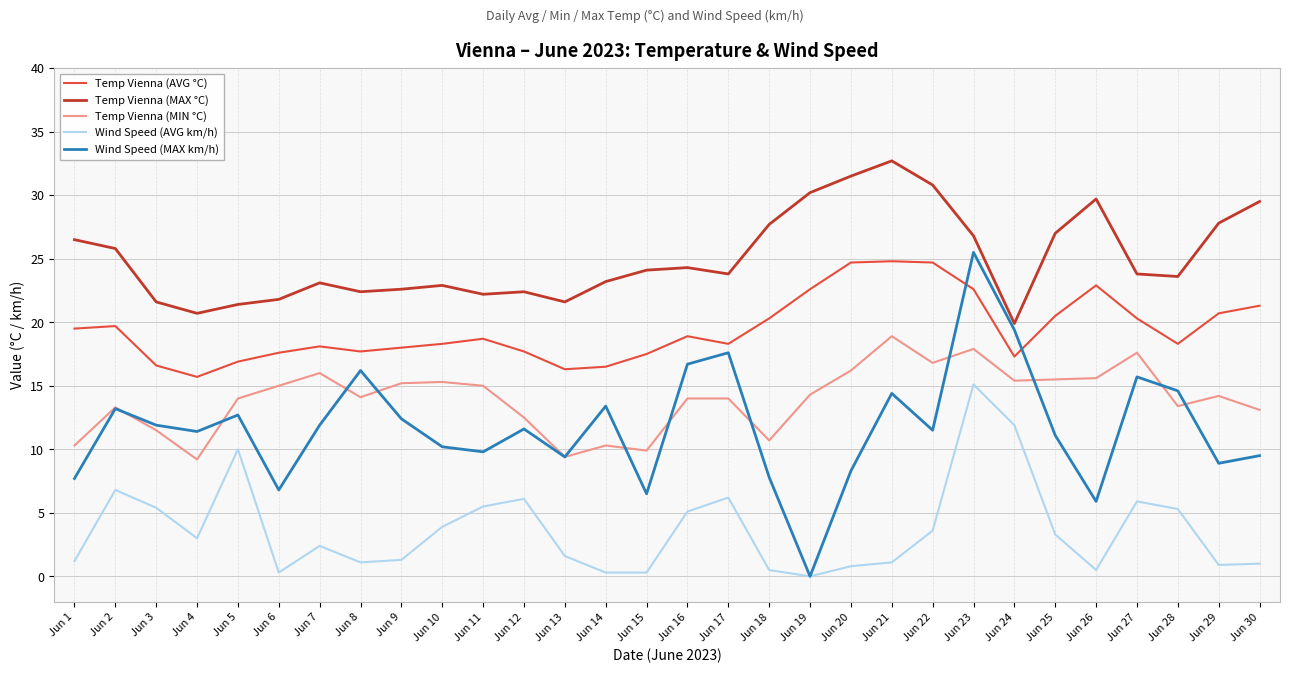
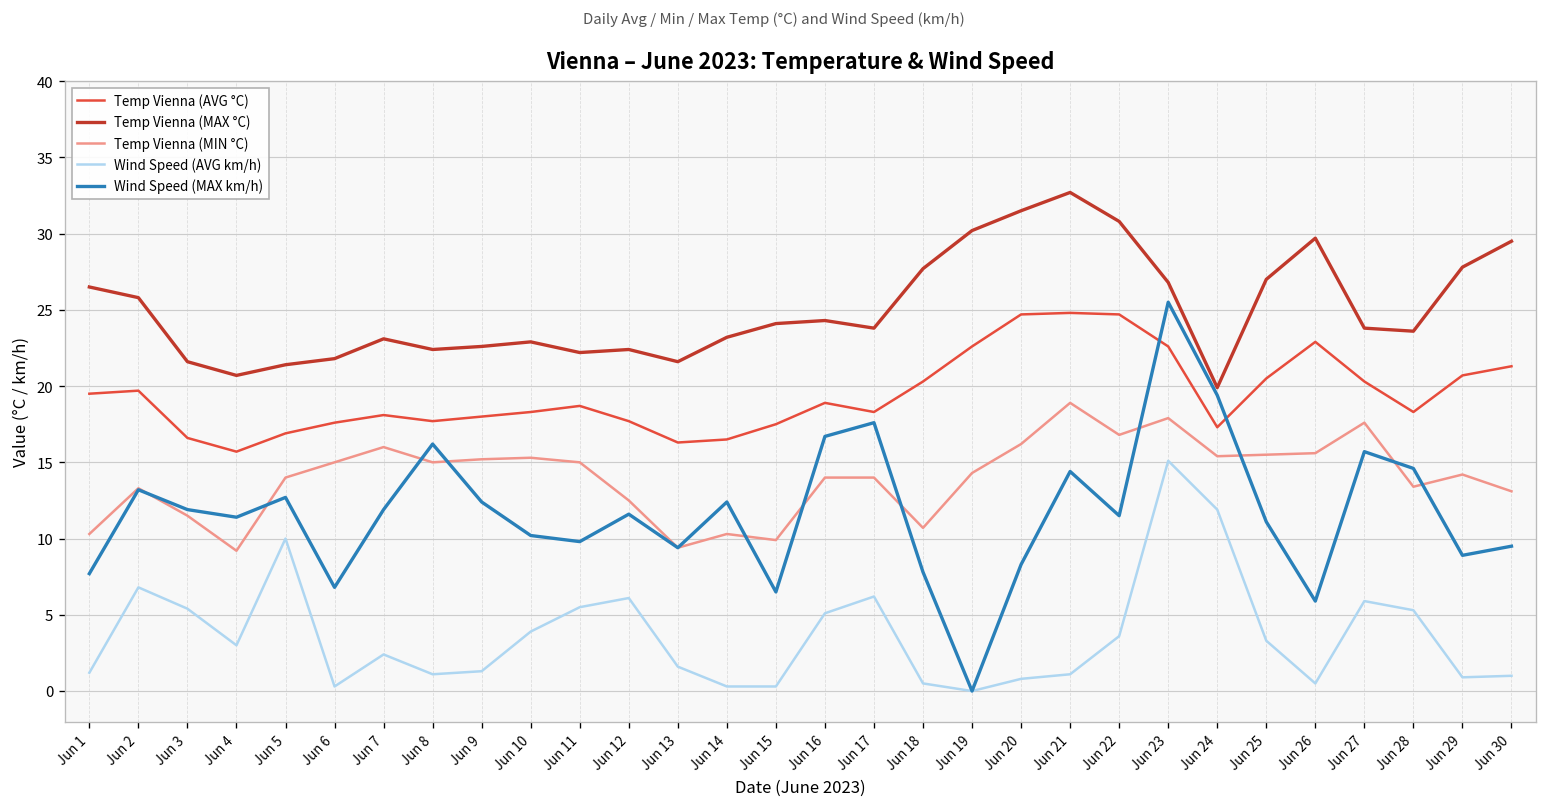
  {
    "Temp Vienna (MIN °C)": {
      "Jun 1": 10.3,
      "Jun 3": 11.5,
      "Jun 4": 9.2,
      "Jun 5": 14.0,
      "Jun 6": 15.0,
      "Jun 7": 16.0,
-     "Jun 8": 14.1,
+     "Jun 8": 15.0,
      "Jun 9": 15.2,
      "Jun 10": 15.3,
      "Jun 11": 15.0,
      "Jun 12": 12.5,
      "Jun 14": 10.3,
      "Jun 15": 9.9,
      "Jun 16": 14.0,
      "Jun 17": 14.0,
      "Jun 18": 10.7,
      "Jun 19": 14.3,
      "Jun 20": 16.2,
      "Jun 21": 18.9,
      "Jun 22": 16.8,
      "Jun 23": 17.9,
      "Jun 24": 15.4,
      "Jun 25": 15.5,
      "Jun 26": 15.6,
      "Jun 27": 17.6,
      "Jun 28": 13.4,
      "Jun 29": 14.2,
      "Jun 30": 13.1
    },
    "Wind Speed (AVG km/h)": {
      "Jun 1": 1.2,
      "Jun 2": 6.8,
      "Jun 3": 5.4,
      "Jun 4": 3.0,
      "Jun 5": 10.0,
      "Jun 6": 0.3,
      "Jun 7": 2.4,
      "Jun 8": 1.1,
      "Jun 9": 1.3,
      "Jun 10": 3.9,
      "Jun 11": 5.5,
      "Jun 12": 6.1,
      "Jun 13": 1.6,
      "Jun 14": 0.3,
      "Jun 15": 0.3,
      "Jun 16": 5.1,
      "Jun 17": 6.2,
      "Jun 18": 0.5,
      "Jun 20": 0.8,
      "Jun 21": 1.1,
      "Jun 22": 3.6,
      "Jun 23": 15.1,
      "Jun 24": 11.9,
      "Jun 25": 3.3,
      "Jun 26": 0.5,
      "Jun 27": 5.9,
      "Jun 28": 5.3,
      "Jun 29": 0.9,
      "Jun 30": 1.0
    },
    "Wind Speed (MAX km/h)": {
      "Jun 1": 7.7,
      "Jun 3": 11.9,
      "Jun 4": 11.4,
      "Jun 5": 12.7,
      "Jun 6": 6.8,
      "Jun 7": 11.9,
      "Jun 8": 16.2,
      "Jun 9": 12.4,
      "Jun 10": 10.2,
      "Jun 11": 9.8,
      "Jun 12": 11.6,
-     "Jun 14": 13.4,
+     "Jun 14": 12.4,
      "Jun 15": 6.5,
      "Jun 16": 16.7,
      "Jun 17": 17.6,
      "Jun 18": 7.8,
      "Jun 20": 8.3,
      "Jun 21": 14.4,
      "Jun 22": 11.5,
      "Jun 23": 25.5,
      "Jun 24": 19.4,
      "Jun 25": 11.1,
      "Jun 26": 5.9,
      "Jun 27": 15.7,
      "Jun 28": 14.6,
      "Jun 29": 8.9,
      "Jun 30": 9.5
    }
  }
